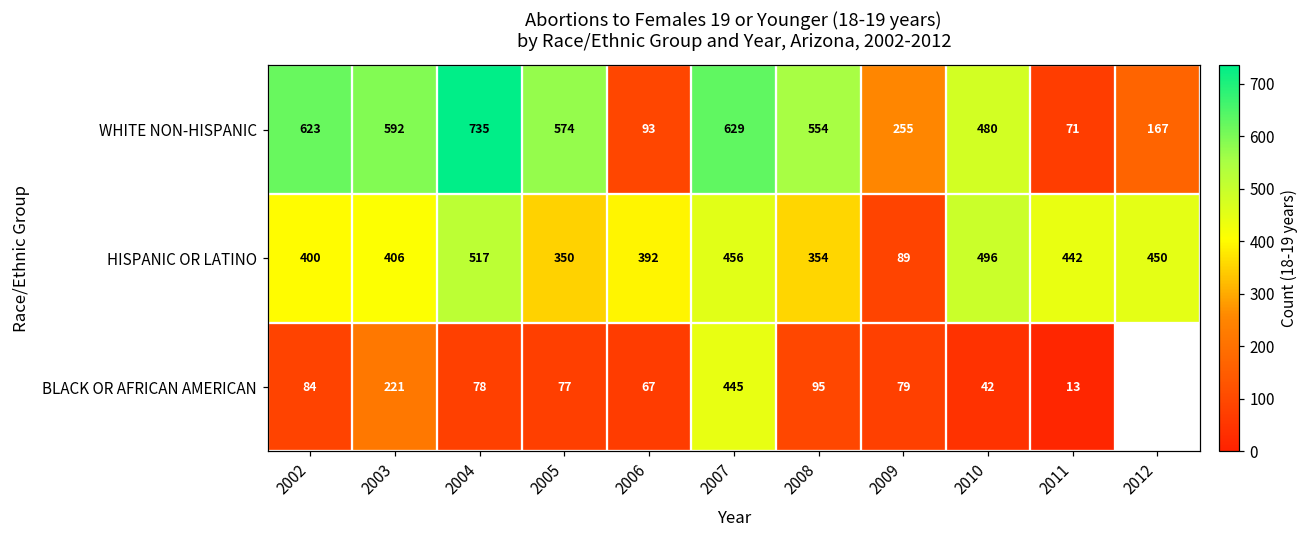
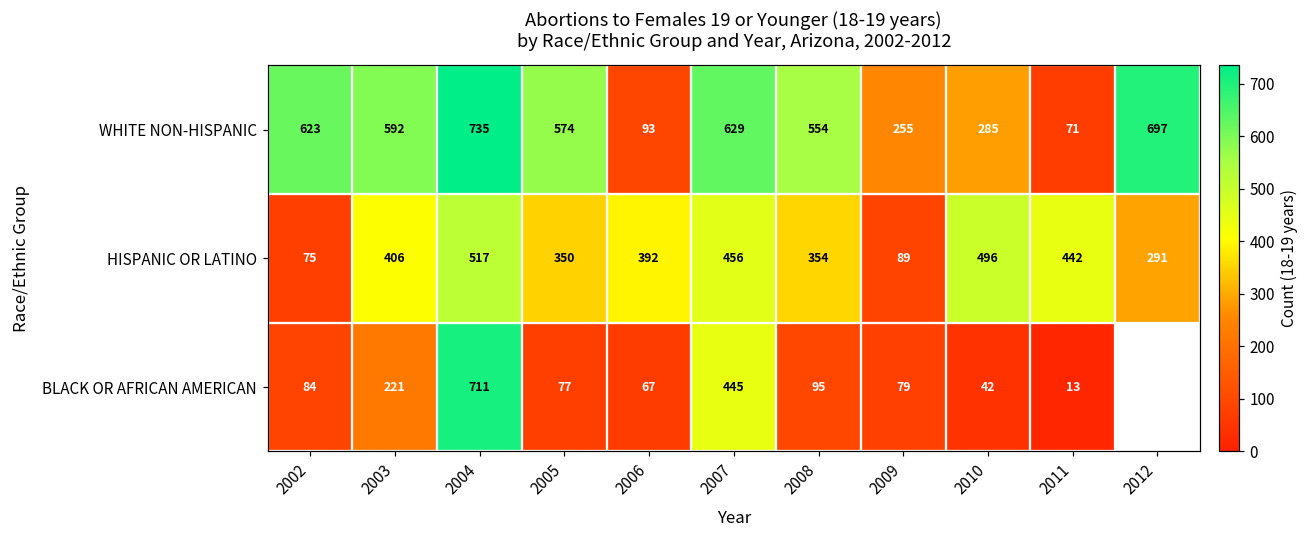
  {
    "WHITE NON-HISPANIC": {
      "2002": 623,
      "2003": 592,
      "2004": 735,
      "2005": 574,
      "2006": 93,
      "2007": 629,
      "2008": 554,
      "2009": 255,
-     "2010": 480,
+     "2010": 285,
      "2011": 71,
-     "2012": 167
+     "2012": 697
    },
    "HISPANIC OR LATINO": {
-     "2002": 400,
+     "2002": 75,
      "2003": 406,
      "2004": 517,
      "2005": 350,
      "2006": 392,
      "2007": 456,
      "2008": 354,
      "2009": 89,
      "2010": 496,
      "2011": 442,
-     "2012": 450
+     "2012": 291
    },
    "BLACK OR AFRICAN AMERICAN": {
      "2002": 84,
      "2003": 221,
-     "2004": 78,
+     "2004": 711,
      "2005": 77,
      "2006": 67,
      "2007": 445,
      "2008": 95,
      "2009": 79,
      "2010": 42,
      "2011": 13
    }
  }
